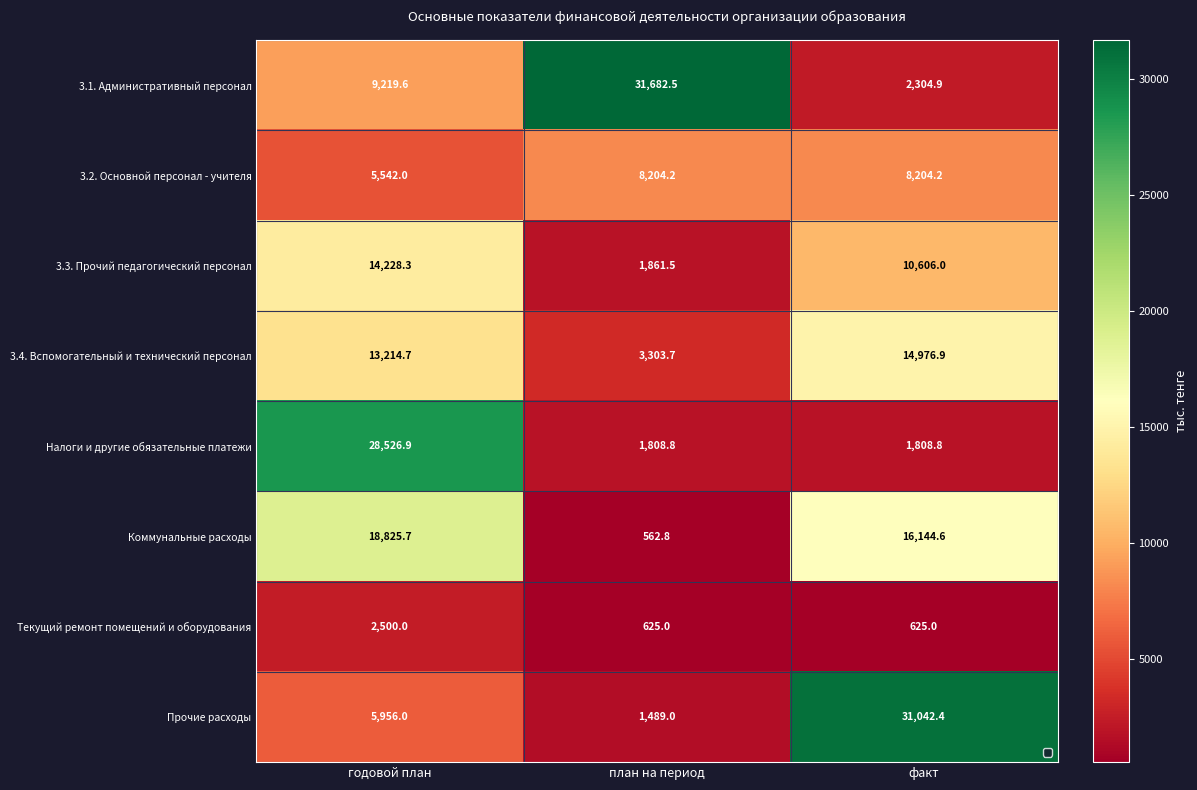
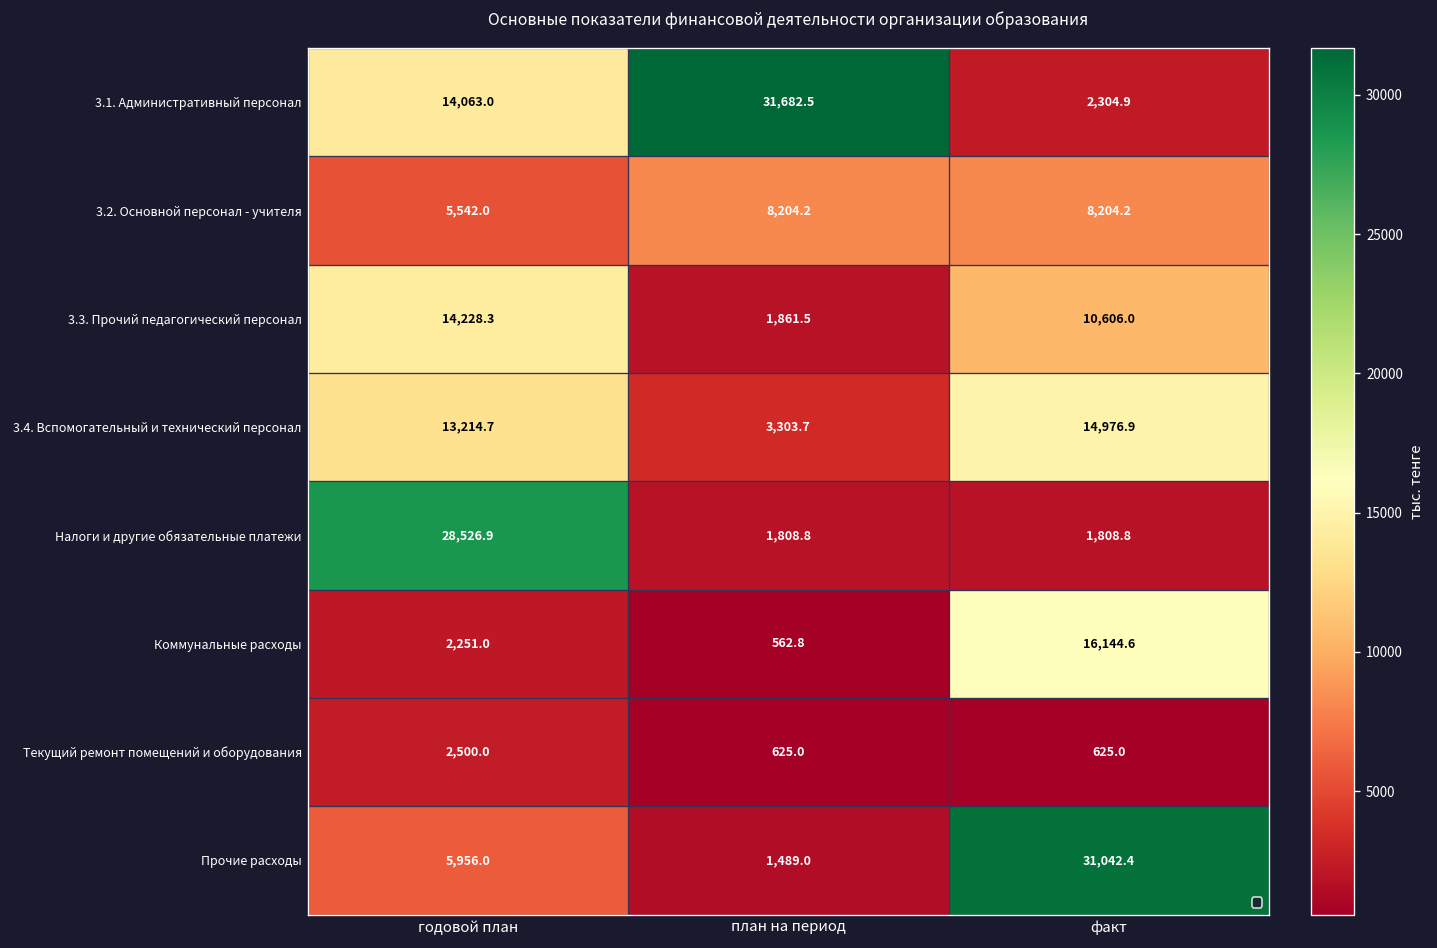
  {
    "3.1. Административный персонал": {
-     "годовой план": "9,219.6",
+     "годовой план": "14,063.0",
      "план на период": "31,682.5",
      "факт": "2,304.9"
    },
    "3.2. Основной персонал - учителя": {
      "годовой план": "5,542.0",
      "план на период": "8,204.2",
      "факт": "8,204.2"
    },
    "3.3. Прочий педагогический персонал": {
      "годовой план": "14,228.3",
      "план на период": "1,861.5",
      "факт": "10,606.0"
    },
    "3.4. Вспомогательный и технический персонал": {
      "годовой план": "13,214.7",
      "план на период": "3,303.7",
      "факт": "14,976.9"
    },
    "Налоги и другие обязательные платежи": {
      "годовой план": "28,526.9",
      "план на период": "1,808.8",
      "факт": "1,808.8"
    },
    "Коммунальные расходы": {
-     "годовой план": "18,825.7",
+     "годовой план": "2,251.0",
      "план на период": "562.8",
      "факт": "16,144.6"
    },
    "Текущий ремонт помещений и оборудования": {
      "годовой план": "2,500.0",
      "план на период": "625.0",
      "факт": "625.0"
    },
    "Прочие расходы": {
      "годовой план": "5,956.0",
      "план на период": "1,489.0",
      "факт": "31,042.4"
    }
  }
